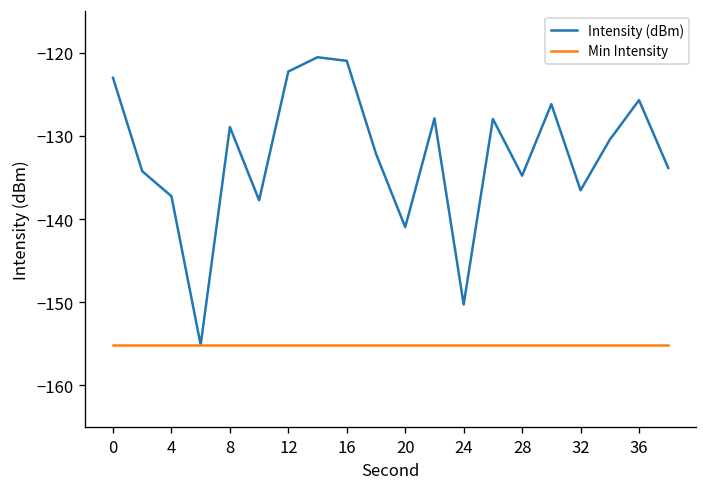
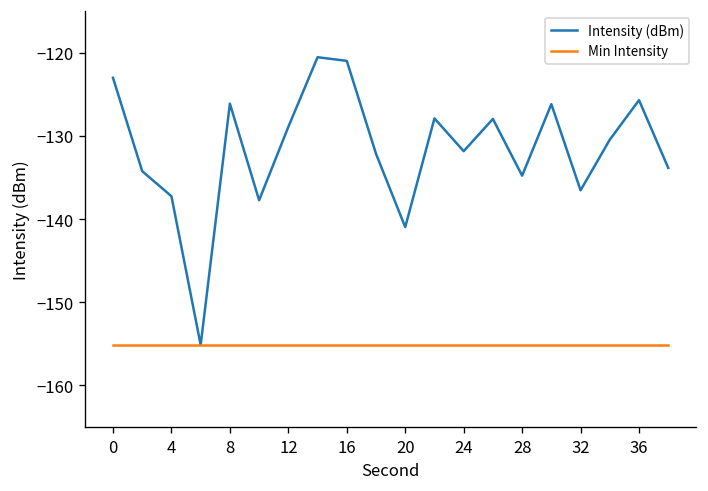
  {
    "Intensity (dBm)": {
      "0": -123,
      "4": -137,
-     "8": -129,
-     "12": -122,
+     "8": -126,
+     "12": -129,
      "16": -121,
      "20": -141,
-     "24": -150,
+     "24": -132,
      "28": -135,
      "32": -137,
      "36": -126
    },
    "Min Intensity": {
      "0": -155,
      "4": -155,
      "8": -155,
      "12": -155,
      "16": -155,
      "20": -155,
      "24": -155,
      "28": -155,
      "32": -155,
      "36": -155
    }
  }
